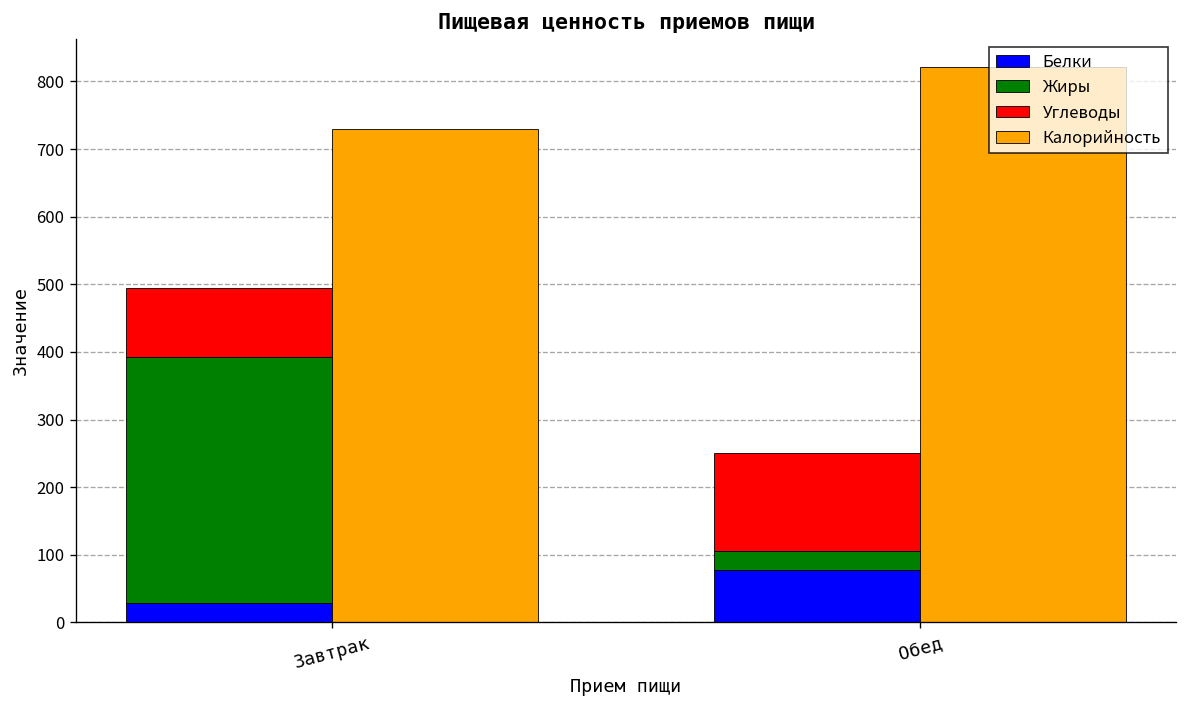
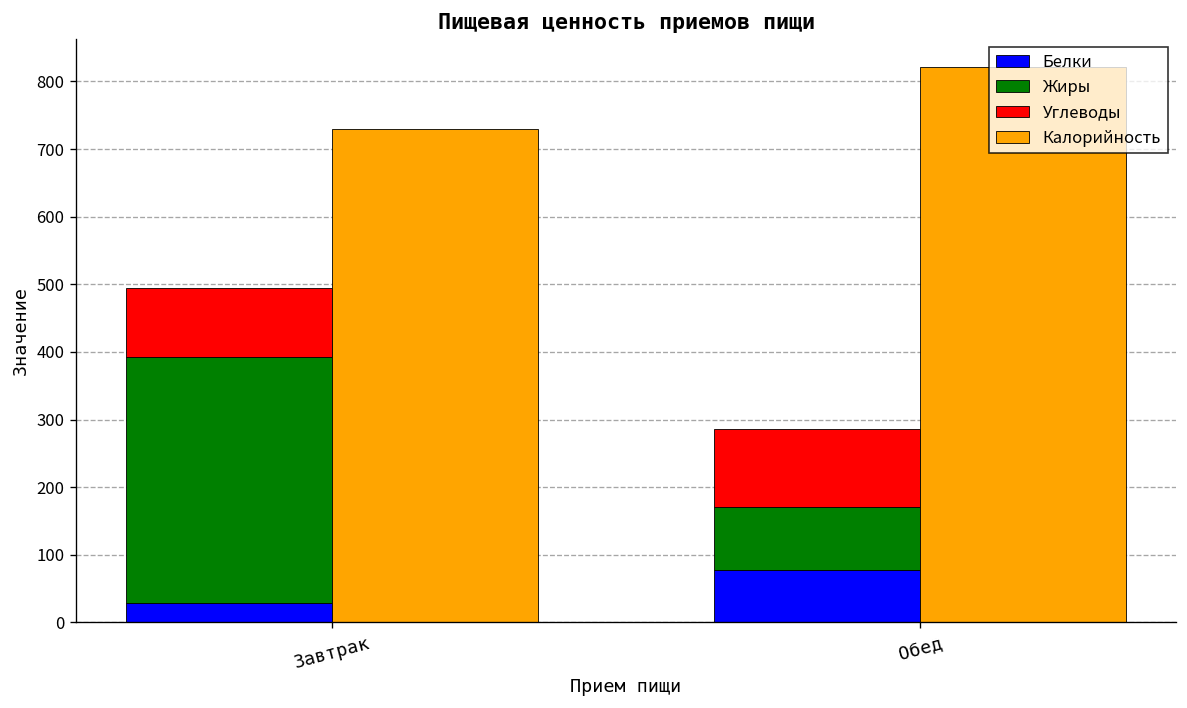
  {
    "Белки": {
      "Завтрак": 30,
      "Обед": 80
    },
    "Жиры": {
      "Завтрак": 360,
-     "Обед": 30
+     "Обед": 90
    },
    "Углеводы": {
      "Завтрак": 100,
-     "Обед": 150
+     "Обед": 120
    },
    "Калорийность": {
      "Завтрак": 730
    }
  }
